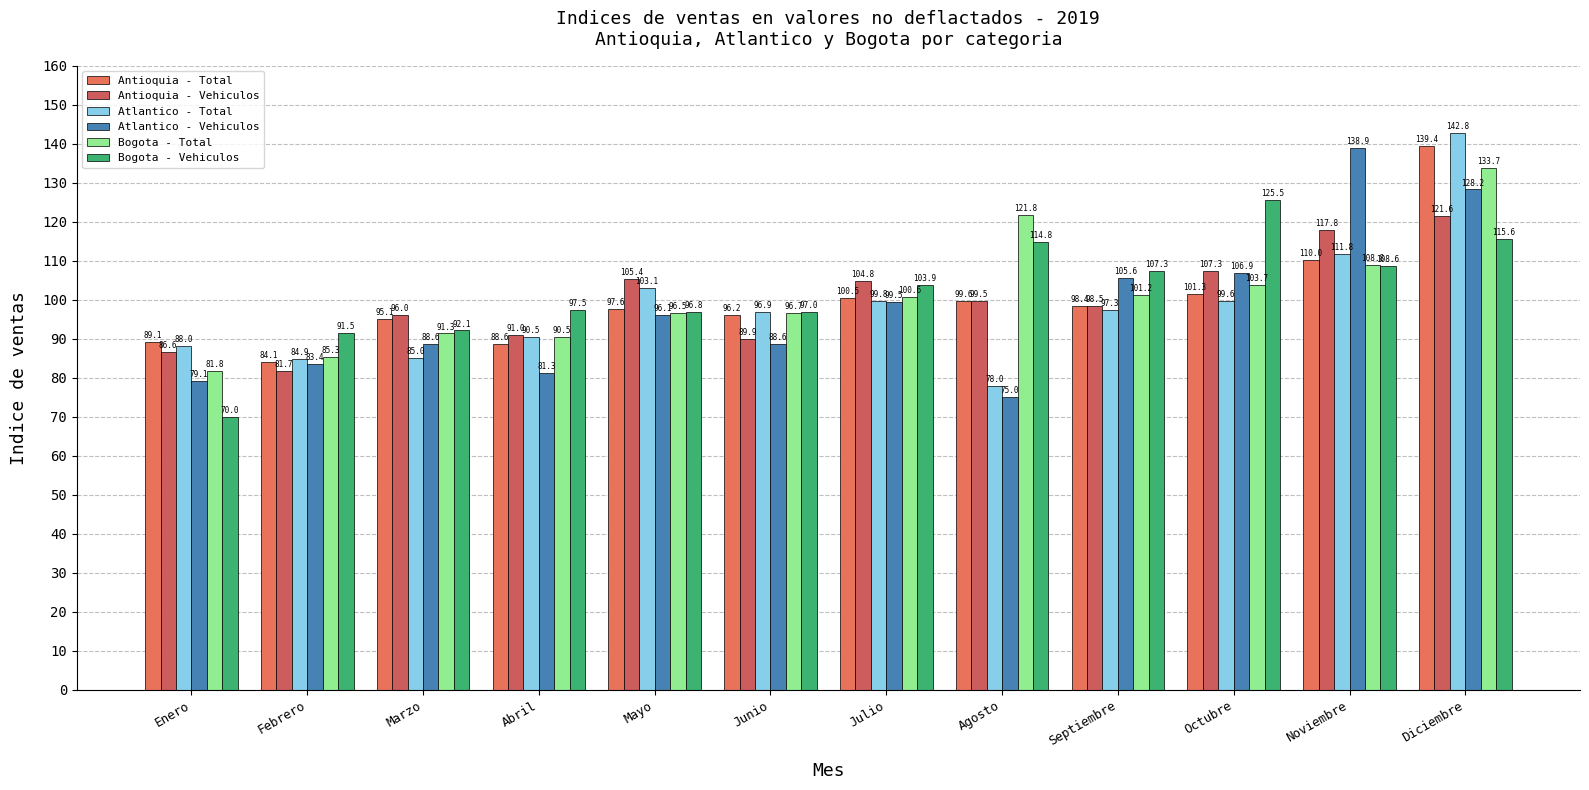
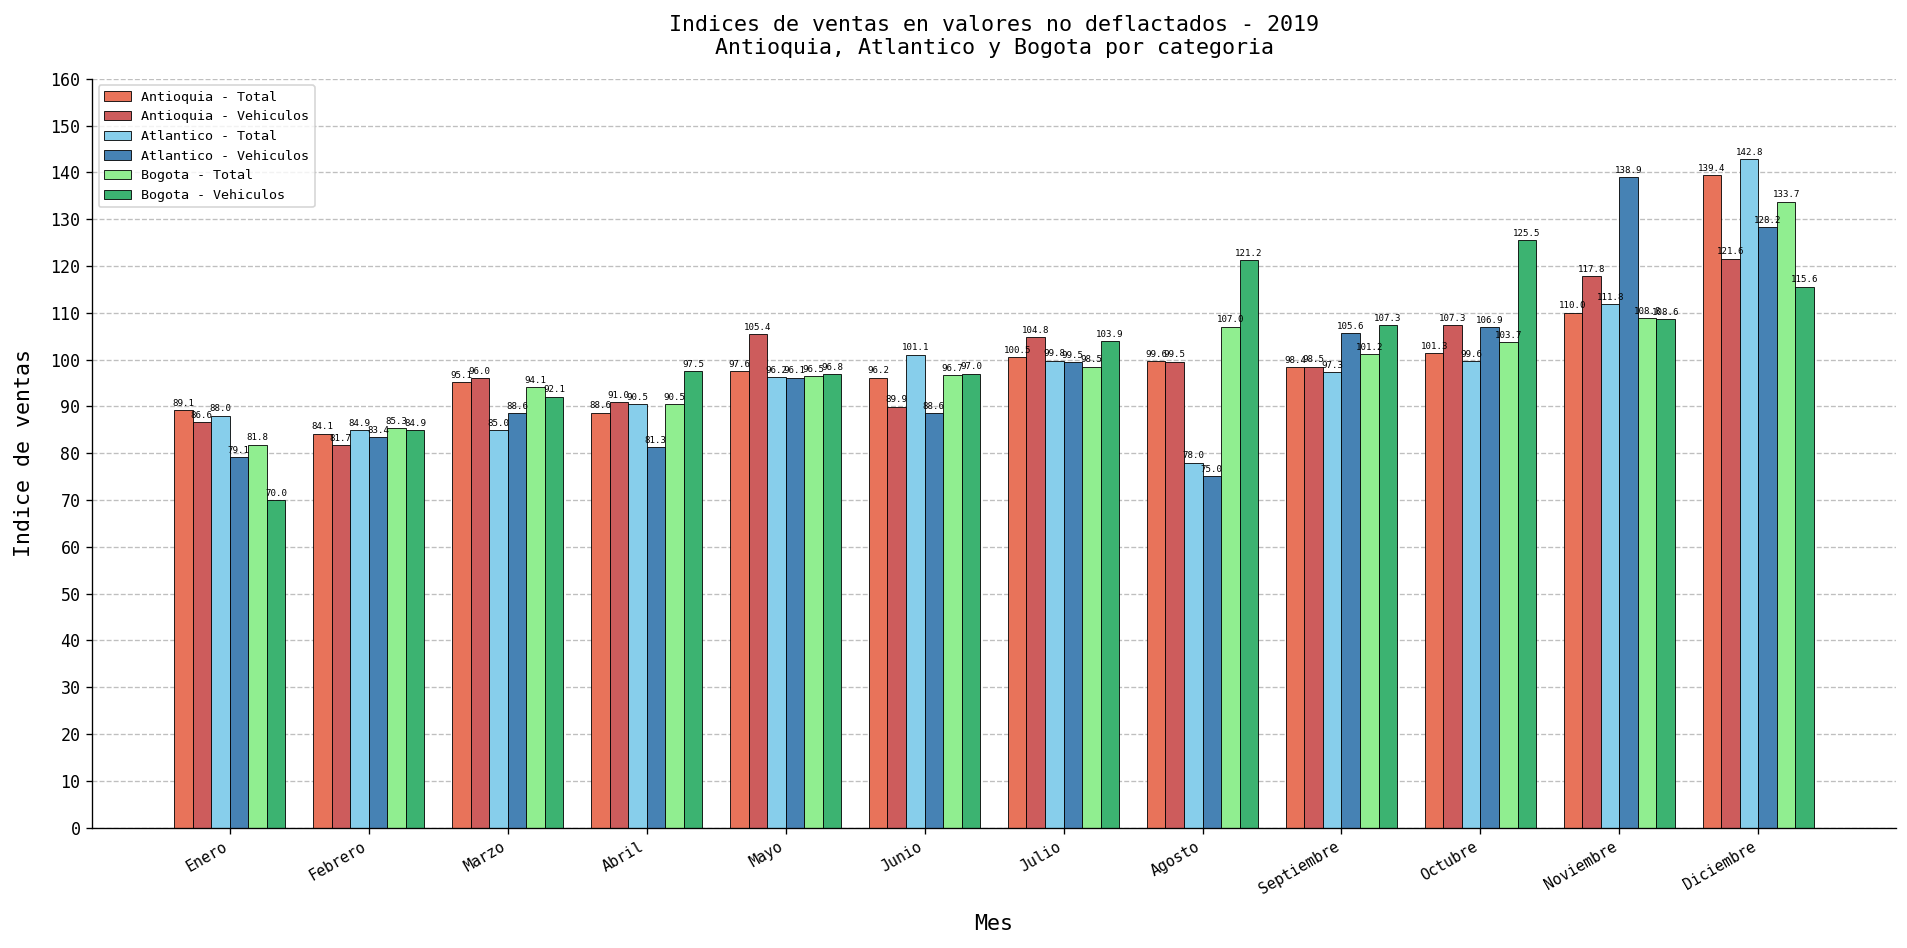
  {
    "Atlantico - Total": {
      "Enero": 88.0,
      "Febrero": 84.9,
      "Marzo": 85.0,
      "Abril": 90.5,
-     "Mayo": 103.1,
-     "Junio": 96.9,
+     "Mayo": 96.2,
+     "Junio": 101.1,
      "Julio": 99.8,
      "Agosto": 78.0,
      "Septiembre": 97.3,
      "Octubre": 99.6,
      "Noviembre": 111.8,
      "Diciembre": 142.8
    },
    "Atlantico - Vehiculos": {
      "Enero": 79.1,
      "Febrero": 83.4,
      "Marzo": 88.6,
      "Abril": 81.3,
      "Mayo": 96.1,
      "Junio": 88.6,
      "Julio": 99.5,
      "Agosto": 75.0,
      "Septiembre": 105.6,
      "Octubre": 106.9,
      "Noviembre": 138.9,
      "Diciembre": 128.2
    },
    "Bogota - Total": {
      "Enero": 81.8,
      "Febrero": 85.3,
-     "Marzo": 91.3,
+     "Marzo": 94.1,
      "Abril": 90.5,
      "Mayo": 96.5,
      "Junio": 96.7,
-     "Julio": 100.6,
-     "Agosto": 121.8,
+     "Julio": 98.5,
+     "Agosto": 107.0,
      "Septiembre": 101.2,
      "Octubre": 103.7,
      "Diciembre": 133.7
    },
    "Bogota - Vehiculos": {
      "Enero": 70.0,
-     "Febrero": 91.5,
+     "Febrero": 84.9,
      "Marzo": 92.1,
      "Abril": 97.5,
      "Mayo": 96.8,
      "Junio": 97.0,
      "Julio": 103.9,
-     "Agosto": 114.8,
+     "Agosto": 121.2,
      "Septiembre": 107.3,
      "Octubre": 125.5,
      "Diciembre": 115.6
    }
  }
